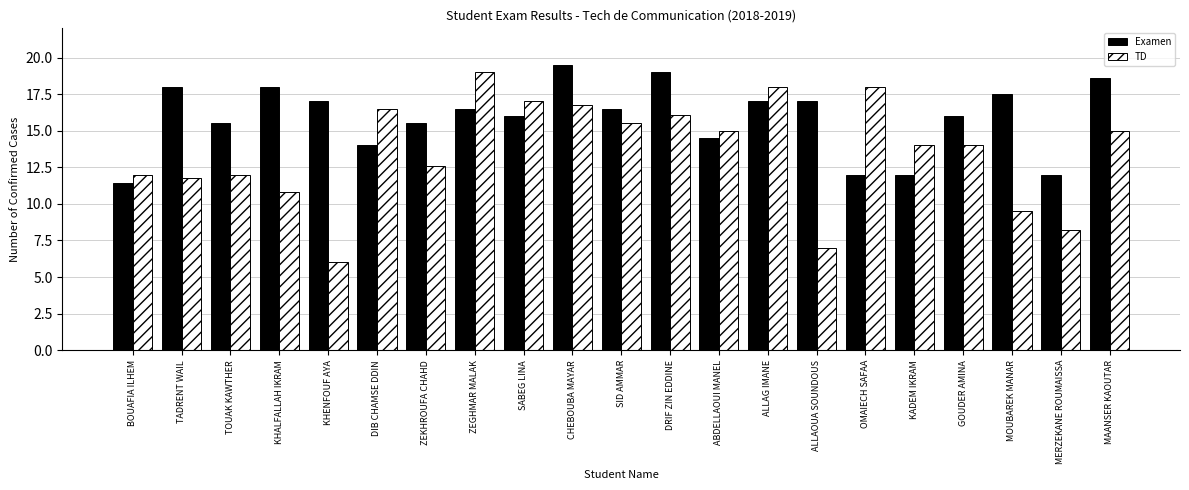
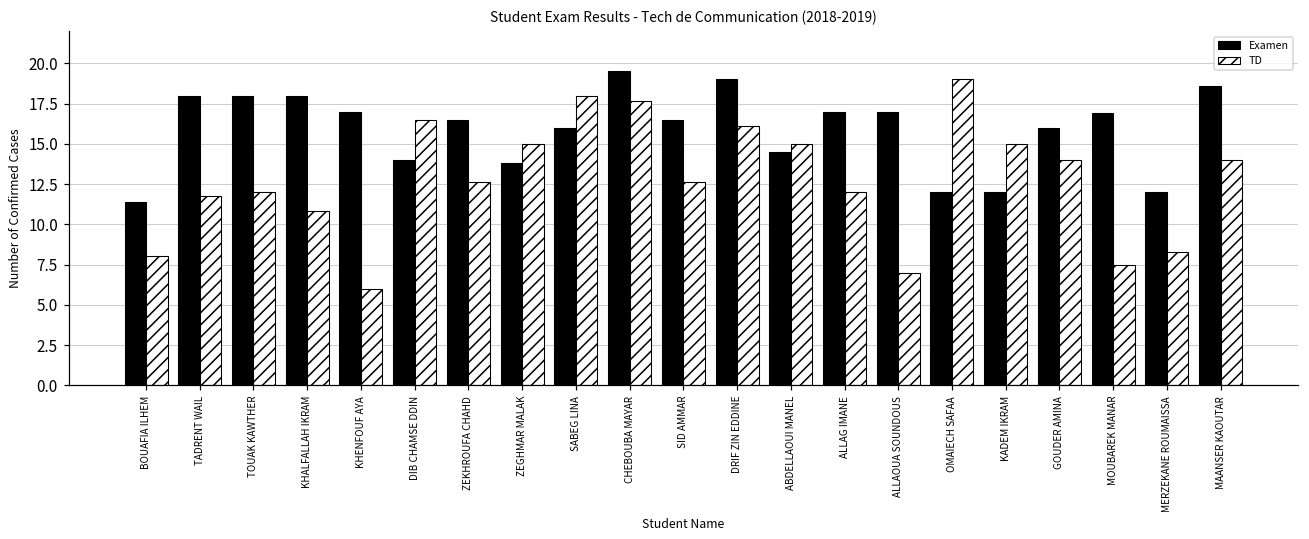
  {
    "Examen": {
      "BOUAFIA ILHEM": 11.4,
      "TADRENT WAIL": 18.0,
-     "TOUAK KAWTHER": 15.5,
+     "TOUAK KAWTHER": 18.0,
      "KHALFALLAH IKRAM": 18.0,
      "KHENFOUF AYA": 17.0,
      "DIB CHAMSE DDIN": 14.0,
-     "ZEKHROUFA CHAHD": 15.5,
-     "ZEGHMAR MALAK": 16.5,
+     "ZEKHROUFA CHAHD": 16.5,
+     "ZEGHMAR MALAK": 13.8,
      "SABEG LINA": 16.0,
      "CHEBOUBA MAYAR": 19.5,
      "SID AMMAR": 16.5,
      "DRIF ZIN EDDINE": 19.0,
      "ABDELLAOUI MANEL": 14.5,
      "ALLAG IMANE": 17.0,
      "ALLAOUA SOUNDOUS": 17.0,
      "OMAIECH SAFAA": 12.0,
      "KADEM IKRAM": 12.0,
      "GOUDER AMINA": 16.0,
-     "MOUBAREK MANAR": 17.5,
+     "MOUBAREK MANAR": 16.9,
      "MERZEKANE ROUMAISSA": 12.0,
      "MAANSER KAOUTAR": 18.6
    },
    "TD": {
-     "BOUAFIA ILHEM": 12,
+     "BOUAFIA ILHEM": 8,
      "TADRENT WAIL": 11.8,
      "TOUAK KAWTHER": 12.0,
      "KHALFALLAH IKRAM": 10.8,
      "KHENFOUF AYA": 6.0,
      "DIB CHAMSE DDIN": 16.5,
      "ZEKHROUFA CHAHD": 12.6,
-     "ZEGHMAR MALAK": 19,
-     "SABEG LINA": 17,
-     "CHEBOUBA MAYAR": 16.8,
-     "SID AMMAR": 15.5,
+     "ZEGHMAR MALAK": 15,
+     "SABEG LINA": 18,
+     "CHEBOUBA MAYAR": 17.7,
+     "SID AMMAR": 12.6,
      "DRIF ZIN EDDINE": 16.1,
      "ABDELLAOUI MANEL": 15.0,
-     "ALLAG IMANE": 18,
+     "ALLAG IMANE": 12,
      "ALLAOUA SOUNDOUS": 7.0,
-     "OMAIECH SAFAA": 18,
-     "KADEM IKRAM": 14,
+     "OMAIECH SAFAA": 19,
+     "KADEM IKRAM": 15,
      "GOUDER AMINA": 14.0,
-     "MOUBAREK MANAR": 9.5,
+     "MOUBAREK MANAR": 7.5,
      "MERZEKANE ROUMAISSA": 8.3,
-     "MAANSER KAOUTAR": 15
+     "MAANSER KAOUTAR": 14
    }
  }
